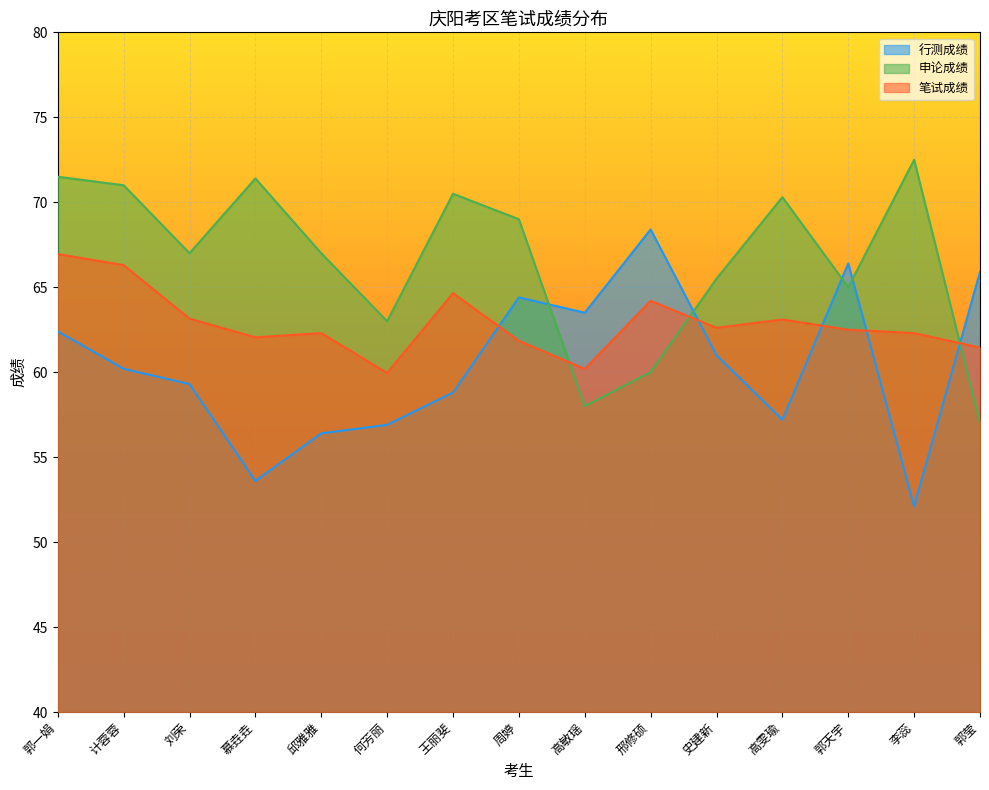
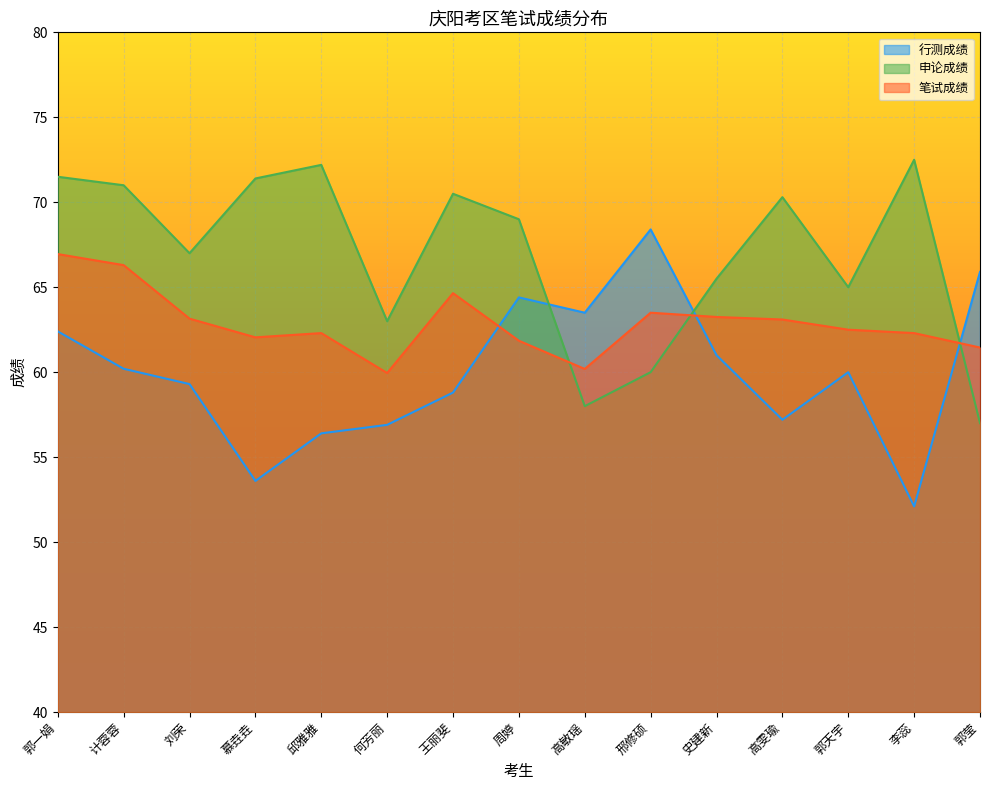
  {
    "行测成绩": {
      "郭一娟": 62.4,
      "计蓉蓉": 60.2,
      "刘荣": 59.3,
      "慕垚垚": 53.6,
      "邱雅雅": 56.4,
      "何芳丽": 56.9,
      "王丽斐": 58.8,
      "周婷": 64.4,
      "高敏瑶": 63.5,
      "邢修硕": 68.4,
      "史建新": 61.0,
      "高雯瑜": 57.2,
-     "郭天宇": 66.4,
+     "郭天宇": 60.0,
      "李蕊": 52.1,
      "郭莹": 65.9
    },
    "申论成绩": {
      "郭一娟": 71.5,
      "计蓉蓉": 71.0,
      "刘荣": 67.0,
      "慕垚垚": 71.4,
-     "邱雅雅": 67.0,
+     "邱雅雅": 72.2,
      "何芳丽": 63.0,
      "王丽斐": 70.5,
      "周婷": 69.0,
      "高敏瑶": 58.0,
      "邢修硕": 60.0,
      "史建新": 65.5,
      "高雯瑜": 70.3,
      "郭天宇": 65.0,
      "李蕊": 72.5,
      "郭莹": 57.0
    },
    "笔试成绩": {
      "郭一娟": 67.0,
      "计蓉蓉": 66.3,
      "刘荣": 63.2,
      "慕垚垚": 62.1,
      "邱雅雅": 62.3,
      "何芳丽": 60.0,
      "王丽斐": 64.7,
      "周婷": 61.9,
      "高敏瑶": 60.2,
-     "邢修硕": 64.2,
-     "史建新": 62.6,
+     "邢修硕": 63.5,
+     "史建新": 63.3,
      "高雯瑜": 63.1,
      "郭天宇": 62.5,
      "李蕊": 62.3,
      "郭莹": 61.5
    }
  }
